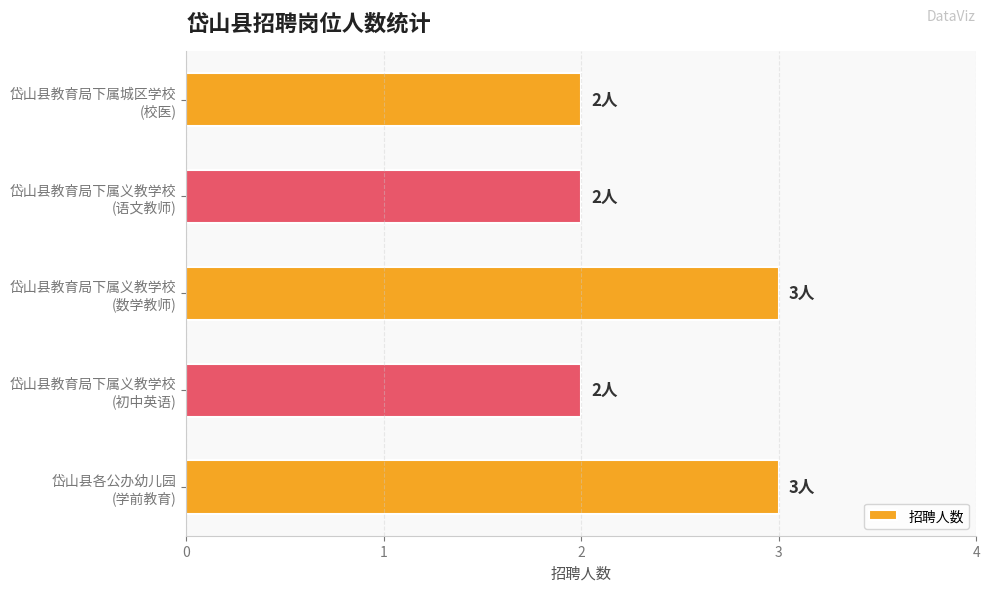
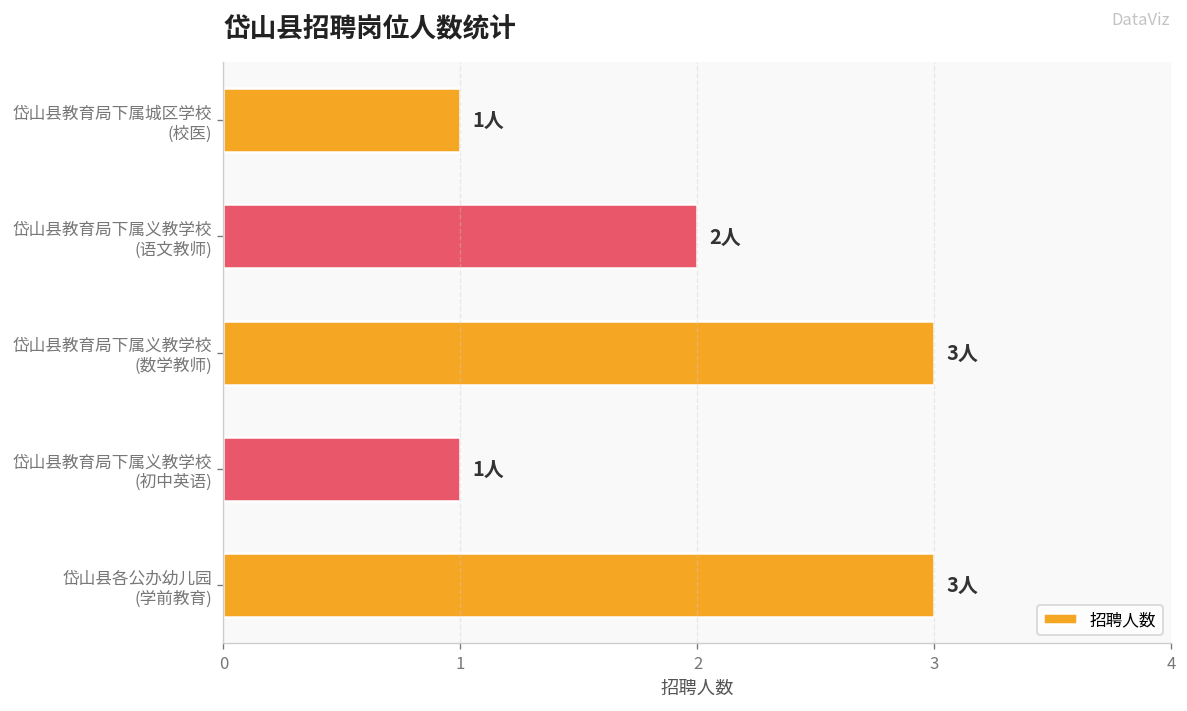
  {
-   "岱山县教育局下属城区学校 (校医)": "2人",
+   "岱山县教育局下属城区学校 (校医)": "1人",
    "岱山县教育局下属义教学校 (语文教师)": "2人",
    "岱山县教育局下属义教学校 (数学教师)": "3人",
-   "岱山县教育局下属义教学校 (初中英语)": "2人",
+   "岱山县教育局下属义教学校 (初中英语)": "1人",
    "岱山县各公办幼儿园 (学前教育)": "3人"
  }
